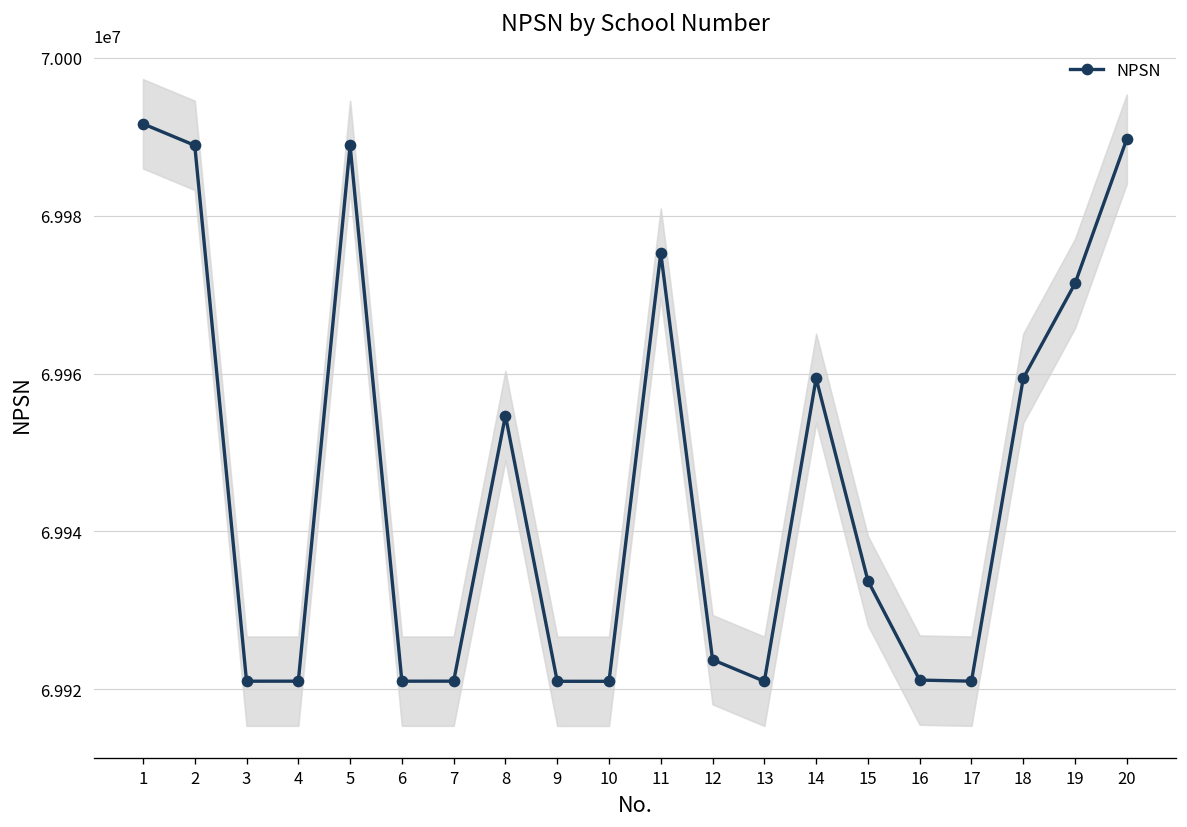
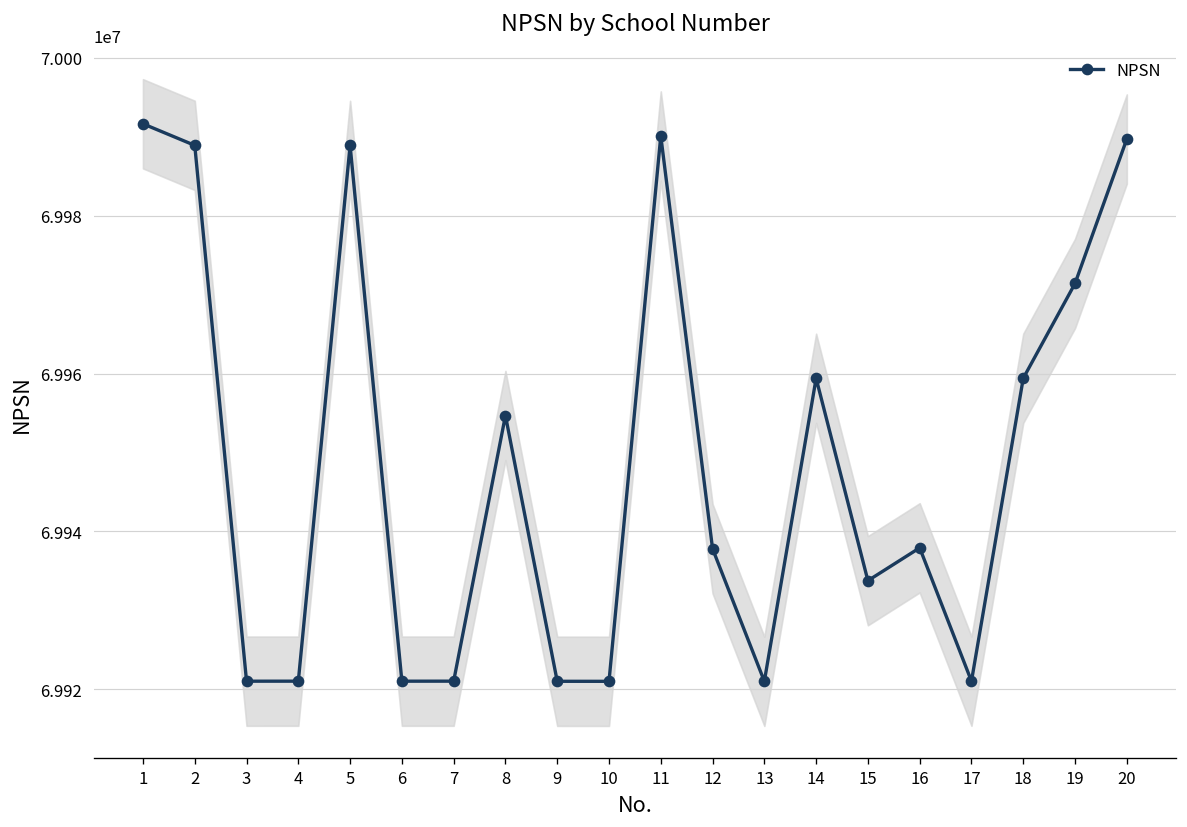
  {
    "NPSN": {
      "1": 69992000,
      "2": 69989000,
      "3": 69921000,
      "4": 69921000,
      "5": 69989000,
      "6": 69921000,
      "7": 69921000,
      "8": 69955000,
      "9": 69921000,
      "10": 69921000,
-     "11": 69975000,
-     "12": 69924000,
+     "11": 69990000,
+     "12": 69938000,
      "13": 69921000,
      "14": 69959000,
      "15": 69934000,
-     "16": 69921000,
+     "16": 69938000,
      "17": 69921000,
      "18": 69959000,
      "19": 69971000,
      "20": 69990000
    }
  }
